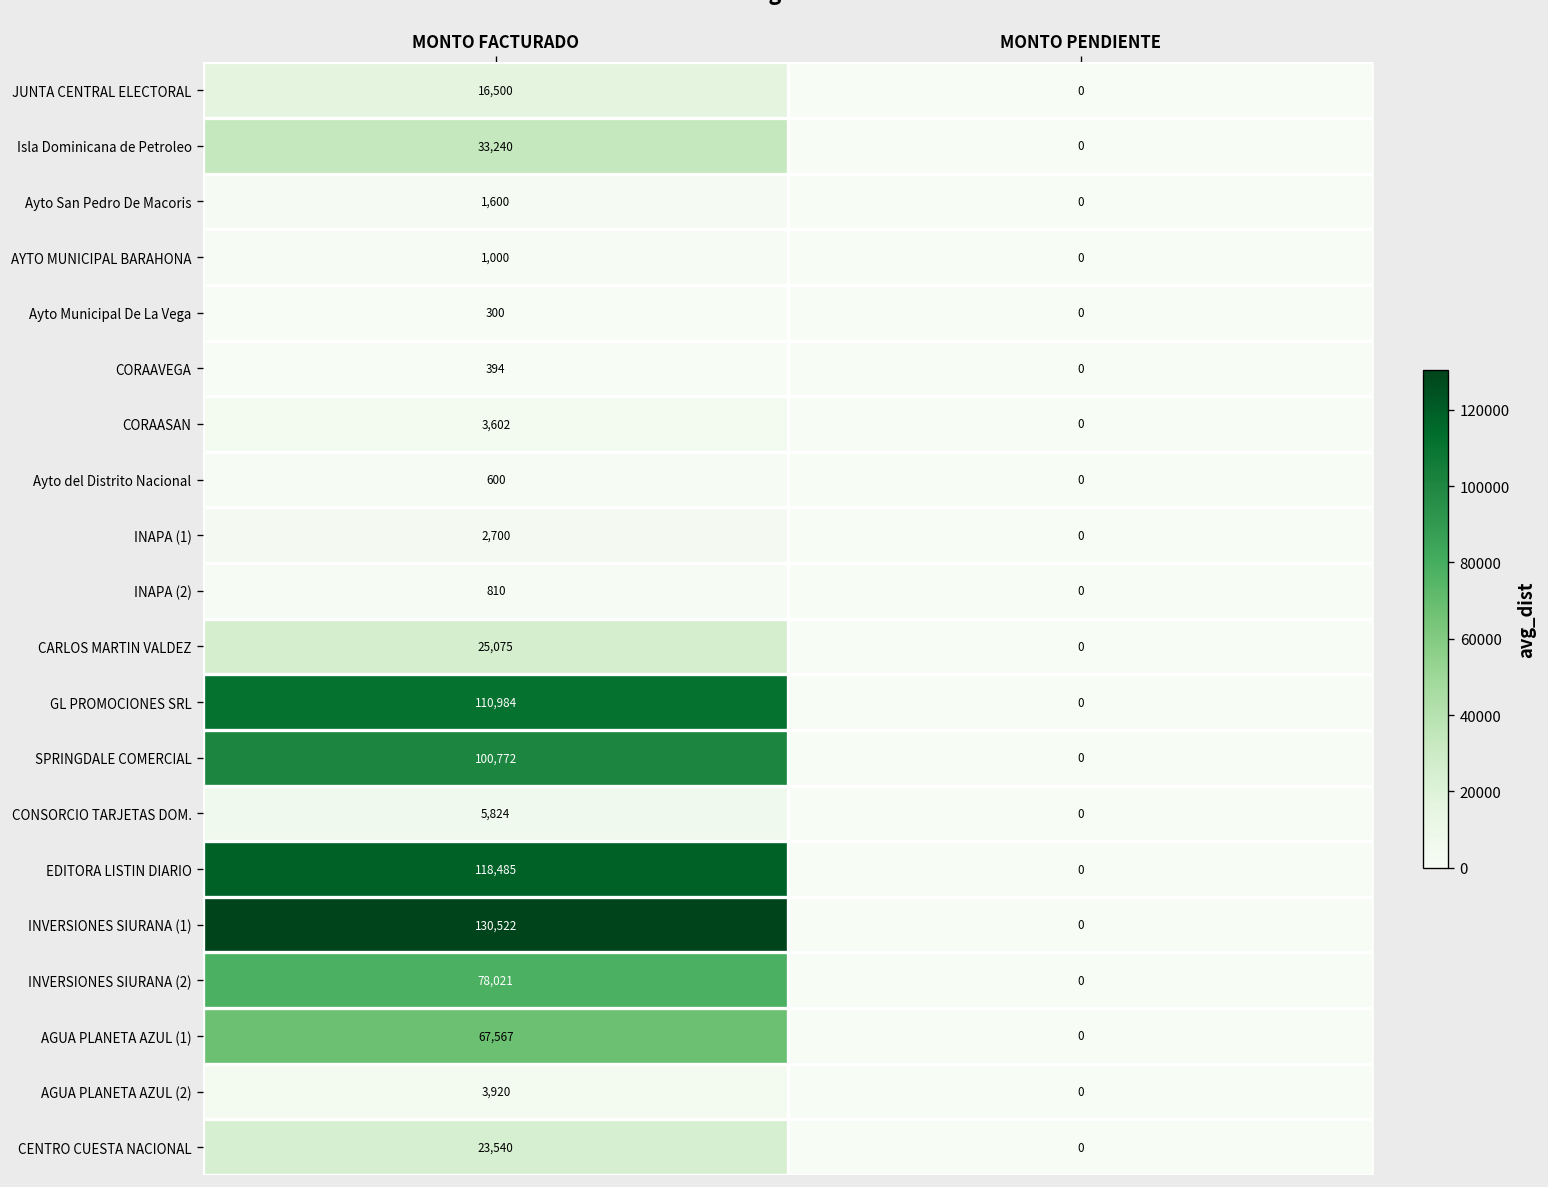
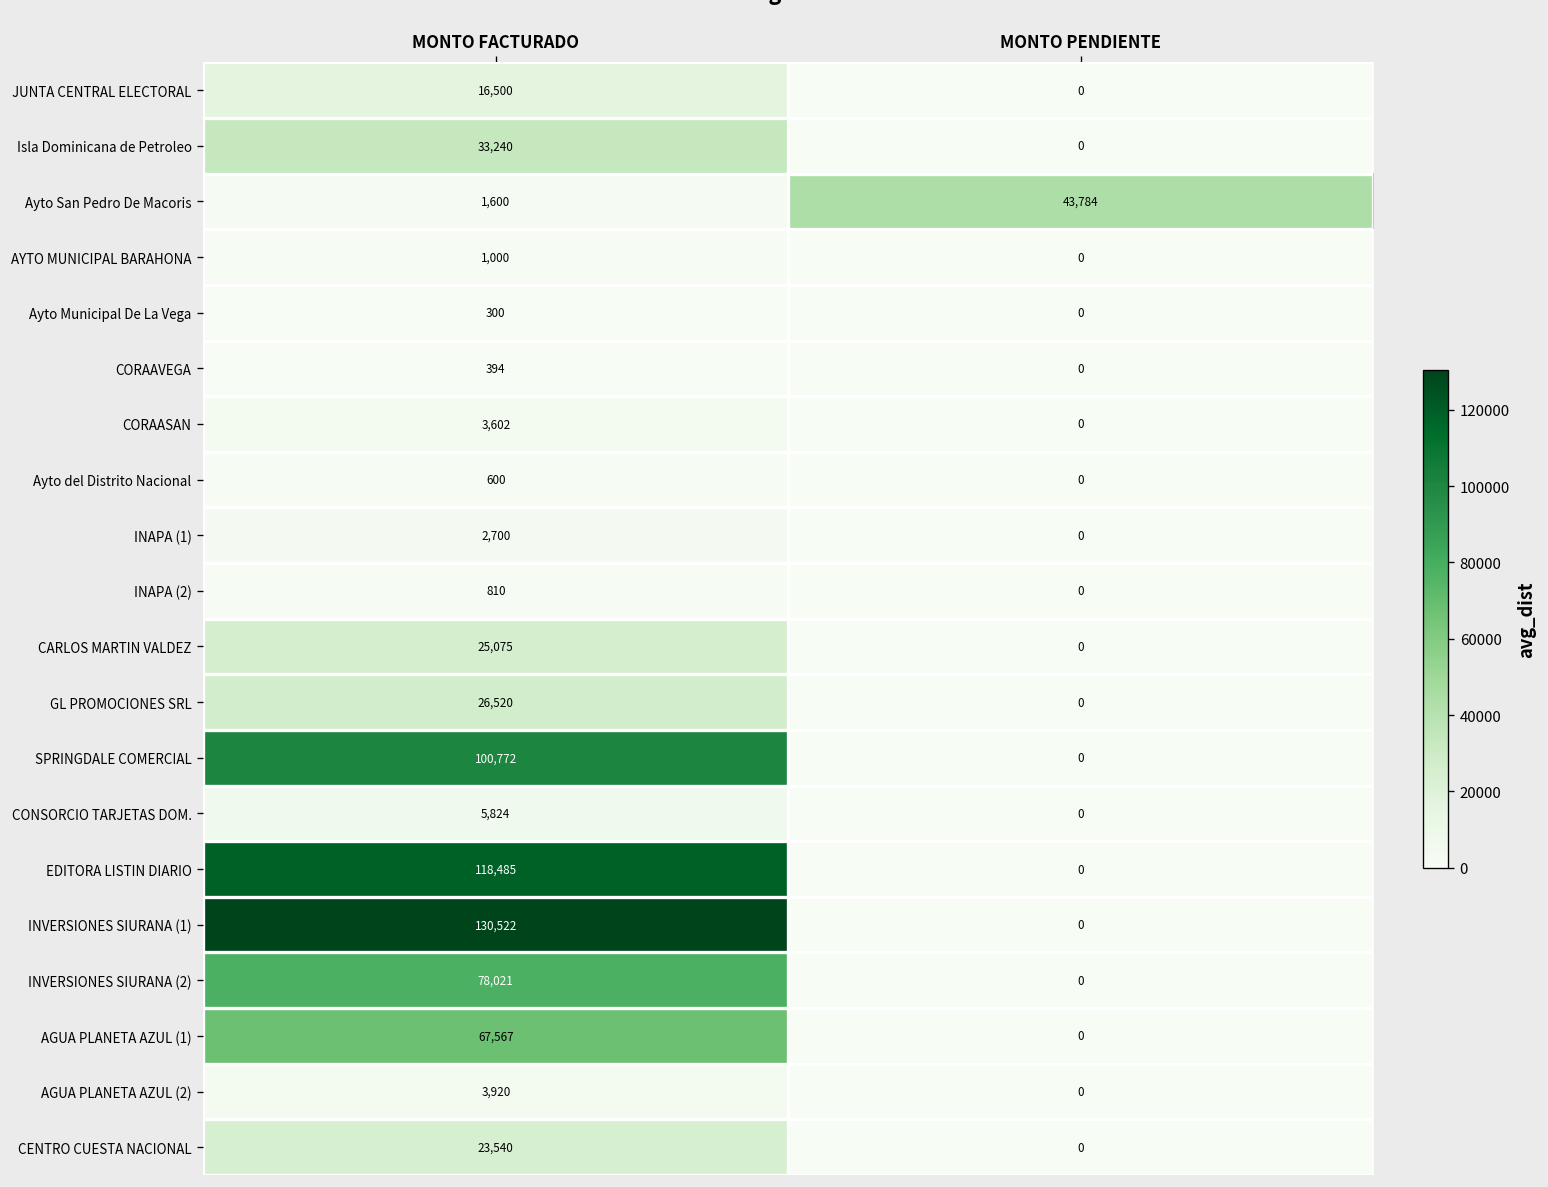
  {
    "JUNTA CENTRAL ELECTORAL": {
      "MONTO FACTURADO": "16,500",
      "MONTO PENDIENTE": "0"
    },
    "Isla Dominicana de Petroleo": {
      "MONTO FACTURADO": "33,240",
      "MONTO PENDIENTE": "0"
    },
    "Ayto San Pedro De Macoris": {
      "MONTO FACTURADO": "1,600",
-     "MONTO PENDIENTE": "0"
+     "MONTO PENDIENTE": "43,784"
    },
    "AYTO MUNICIPAL BARAHONA": {
      "MONTO FACTURADO": "1,000",
      "MONTO PENDIENTE": "0"
    },
    "Ayto Municipal De La Vega": {
      "MONTO FACTURADO": "300",
      "MONTO PENDIENTE": "0"
    },
    "CORAAVEGA": {
      "MONTO FACTURADO": "394",
      "MONTO PENDIENTE": "0"
    },
    "CORAASAN": {
      "MONTO FACTURADO": "3,602",
      "MONTO PENDIENTE": "0"
    },
    "Ayto del Distrito Nacional": {
      "MONTO FACTURADO": "600",
      "MONTO PENDIENTE": "0"
    },
    "INAPA (1)": {
      "MONTO FACTURADO": "2,700",
      "MONTO PENDIENTE": "0"
    },
    "INAPA (2)": {
      "MONTO FACTURADO": "810",
      "MONTO PENDIENTE": "0"
    },
    "CARLOS MARTIN VALDEZ": {
      "MONTO FACTURADO": "25,075",
      "MONTO PENDIENTE": "0"
    },
    "GL PROMOCIONES SRL": {
-     "MONTO FACTURADO": "110,984",
+     "MONTO FACTURADO": "26,520",
      "MONTO PENDIENTE": "0"
    },
    "SPRINGDALE COMERCIAL": {
      "MONTO FACTURADO": "100,772",
      "MONTO PENDIENTE": "0"
    },
    "CONSORCIO TARJETAS DOM.": {
      "MONTO FACTURADO": "5,824",
      "MONTO PENDIENTE": "0"
    },
    "EDITORA LISTIN DIARIO": {
      "MONTO FACTURADO": "118,485",
      "MONTO PENDIENTE": "0"
    },
    "INVERSIONES SIURANA (1)": {
      "MONTO FACTURADO": "130,522",
      "MONTO PENDIENTE": "0"
    },
    "INVERSIONES SIURANA (2)": {
      "MONTO FACTURADO": "78,021",
      "MONTO PENDIENTE": "0"
    },
    "AGUA PLANETA AZUL (1)": {
      "MONTO FACTURADO": "67,567",
      "MONTO PENDIENTE": "0"
    },
    "AGUA PLANETA AZUL (2)": {
      "MONTO FACTURADO": "3,920",
      "MONTO PENDIENTE": "0"
    },
    "CENTRO CUESTA NACIONAL": {
      "MONTO FACTURADO": "23,540",
      "MONTO PENDIENTE": "0"
    }
  }
